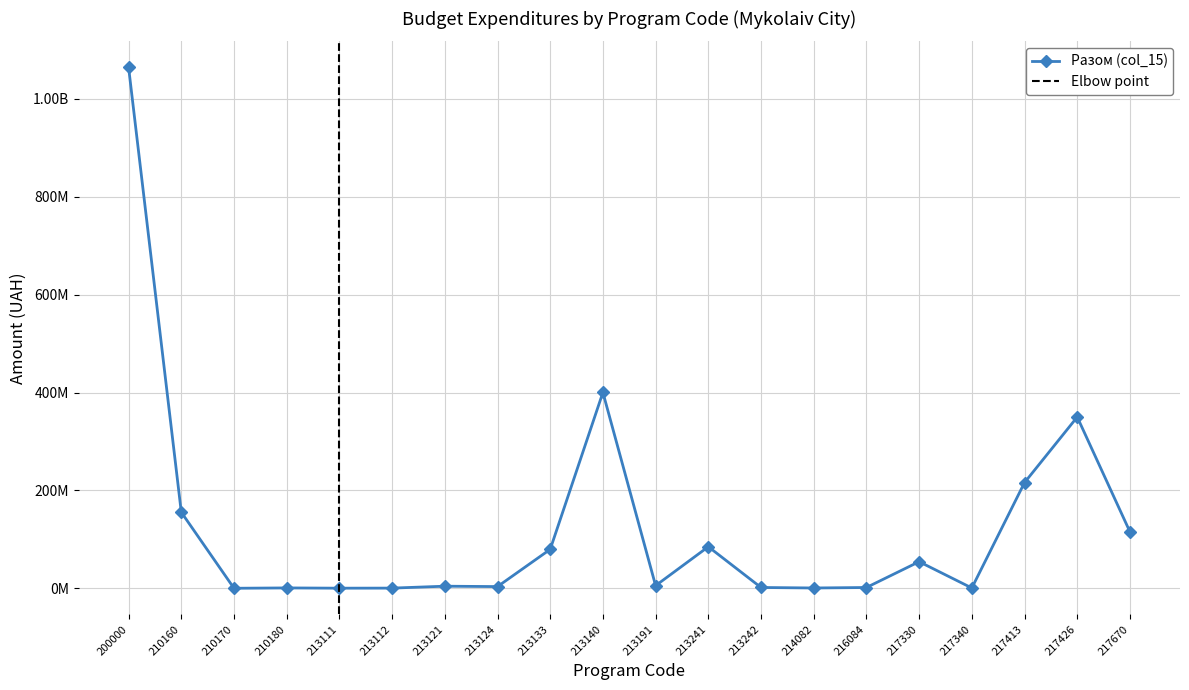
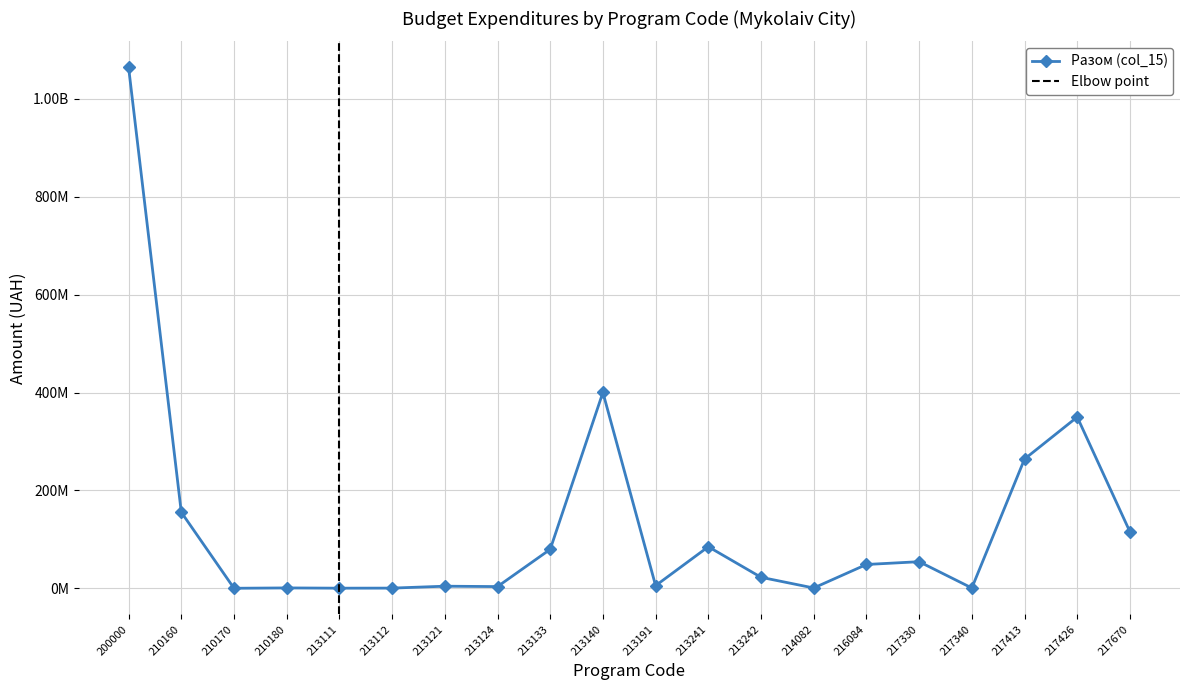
  {
    "200000": 1060000000,
    "210160": 160000000,
    "210170": 0,
    "210180": 0,
    "213111": 0,
    "213112": 0,
    "213121": 0,
    "213124": 0,
    "213133": 80000000,
    "213140": 400000000,
    "213191": 10000000,
    "213241": 80000000,
-   "213242": 0,
+   "213242": 20000000,
    "214082": 0,
-   "216084": 0,
+   "216084": 50000000,
    "217330": 50000000,
    "217340": 0,
-   "217413": 220000000,
+   "217413": 260000000,
    "217426": 350000000,
    "217670": 120000000
  }
